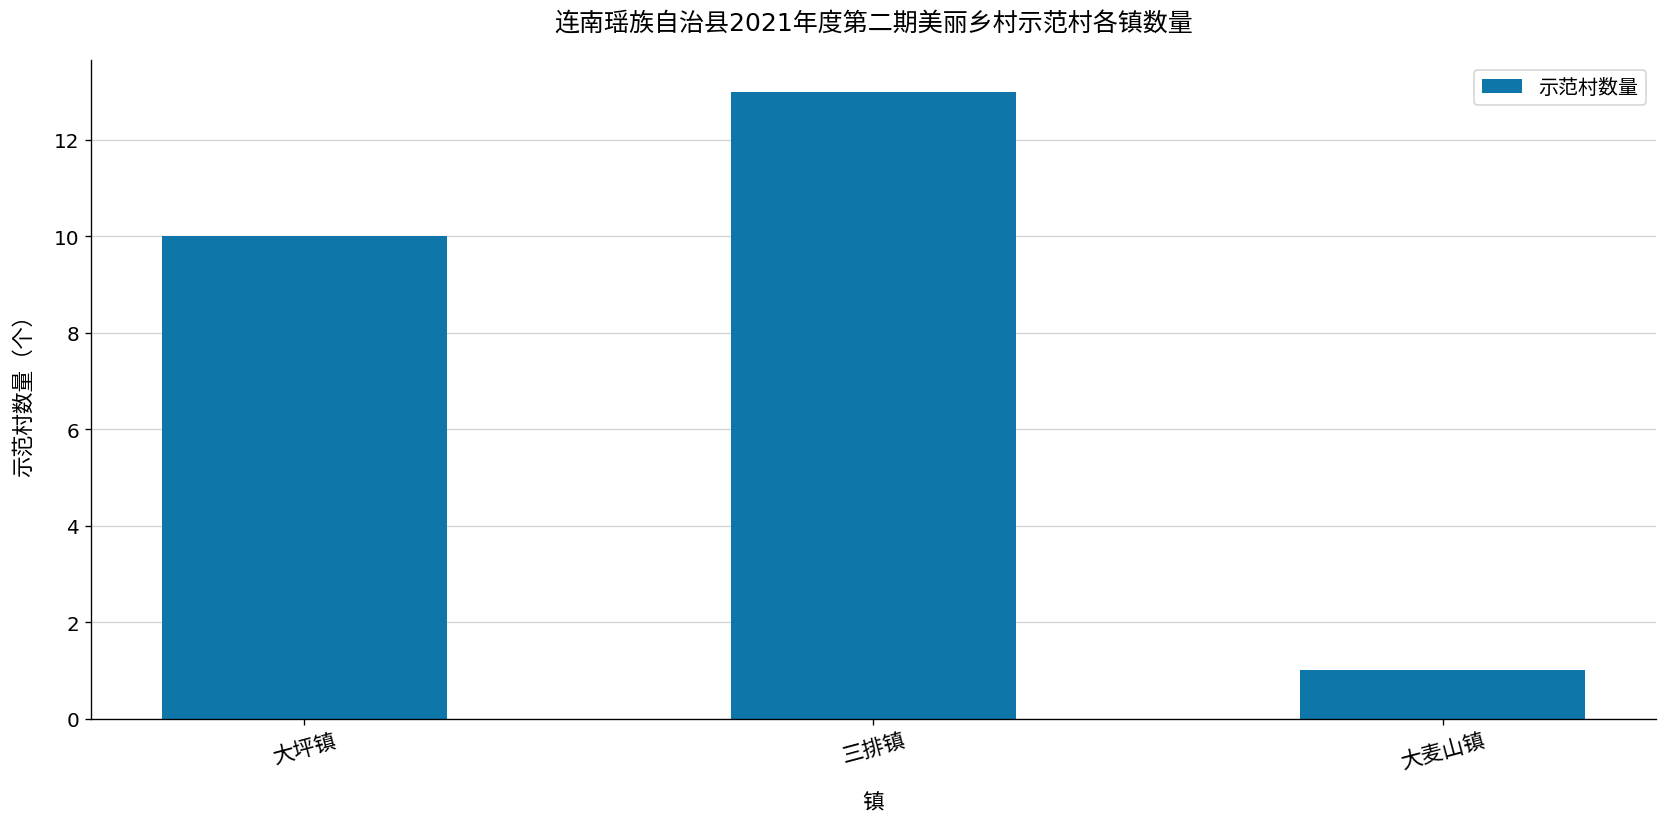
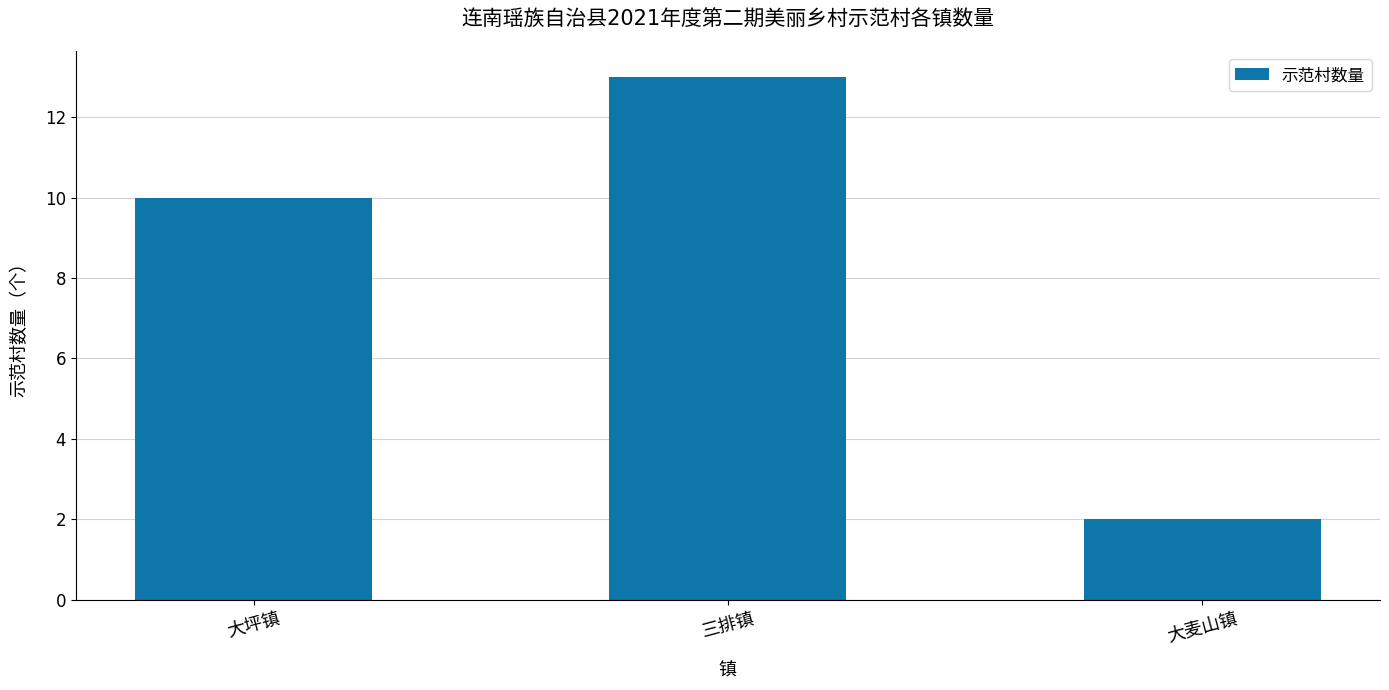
  {
    "大坪镇": 10,
    "三排镇": 13,
-   "大麦山镇": 1
+   "大麦山镇": 2
  }
